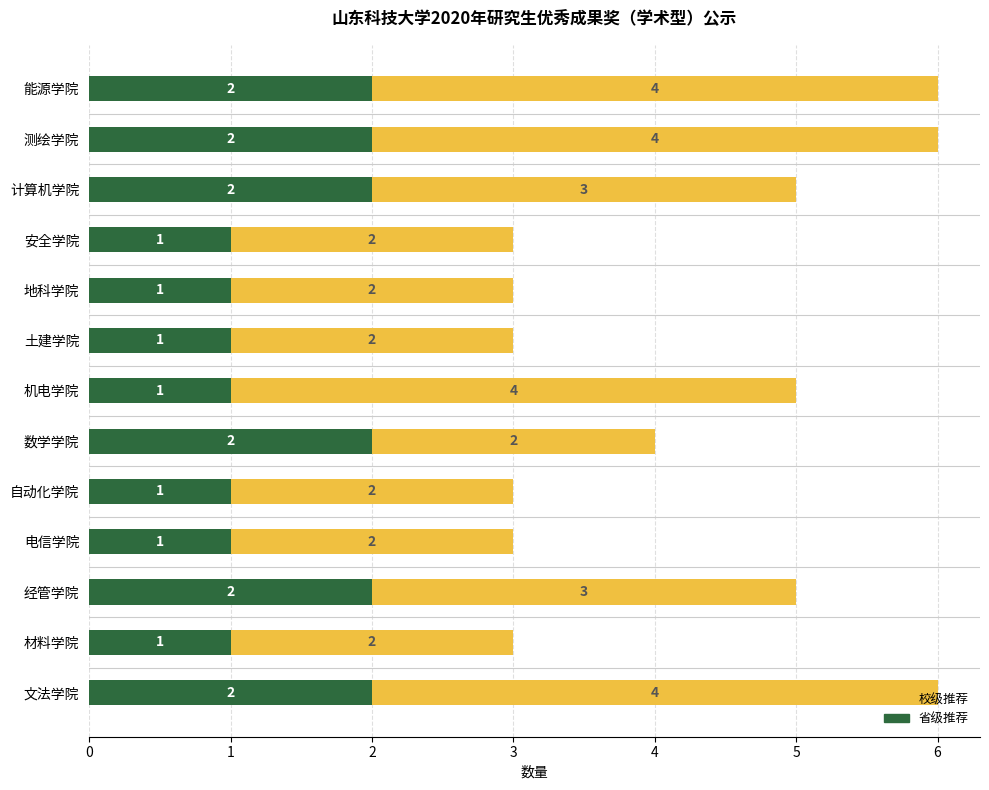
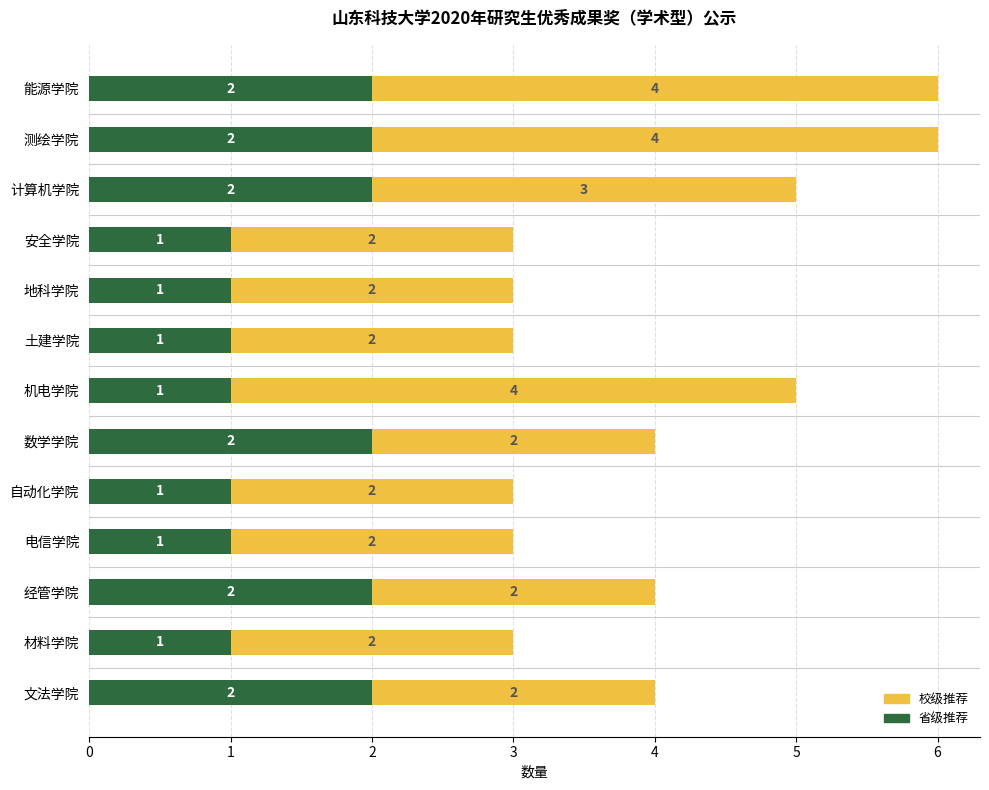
  {
    "省级推荐": {
      "能源学院": 2,
      "测绘学院": 2,
      "计算机学院": 2,
      "安全学院": 1,
      "地科学院": 1,
      "土建学院": 1,
      "机电学院": 1,
      "数学学院": 2,
      "自动化学院": 1,
      "电信学院": 1,
      "经管学院": 2,
      "材料学院": 1,
      "文法学院": 2
    },
    "校级推荐": {
      "能源学院": 4,
      "测绘学院": 4,
      "计算机学院": 3,
      "安全学院": 2,
      "地科学院": 2,
      "土建学院": 2,
      "机电学院": 4,
      "数学学院": 2,
      "自动化学院": 2,
      "电信学院": 2,
-     "经管学院": 3,
+     "经管学院": 2,
      "材料学院": 2,
-     "文法学院": 4
+     "文法学院": 2
    }
  }
